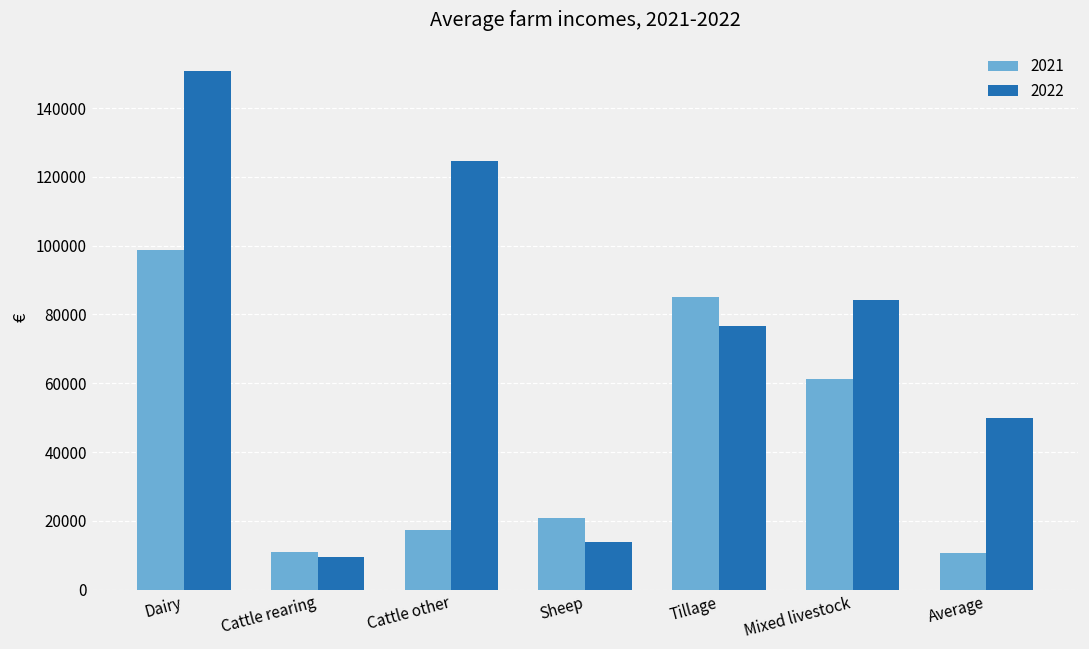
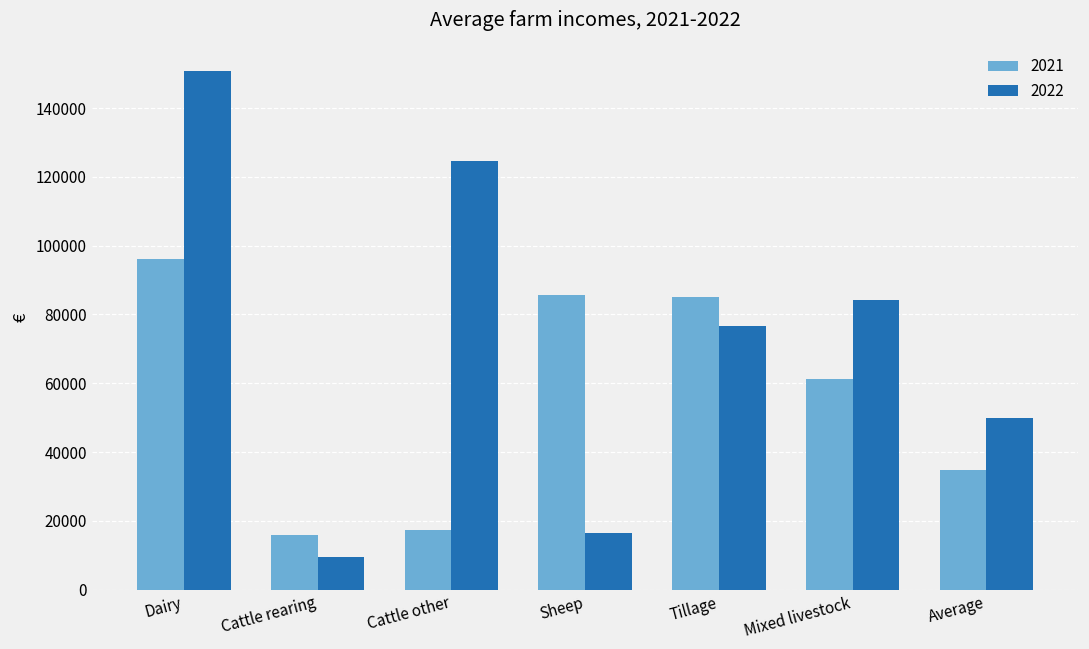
  {
    "2021": {
-     "Dairy": 99000,
-     "Cattle rearing": 11000,
+     "Dairy": 96000,
+     "Cattle rearing": 16000,
      "Cattle other": 17000,
-     "Sheep": 21000,
+     "Sheep": 86000,
      "Tillage": 85000,
      "Mixed livestock": 61000,
-     "Average": 11000
+     "Average": 35000
    },
    "2022": {
      "Dairy": 151000,
      "Cattle rearing": 9000,
      "Cattle other": 125000,
-     "Sheep": 14000,
+     "Sheep": 16000,
      "Tillage": 77000,
      "Mixed livestock": 84000,
      "Average": 50000
    }
  }
